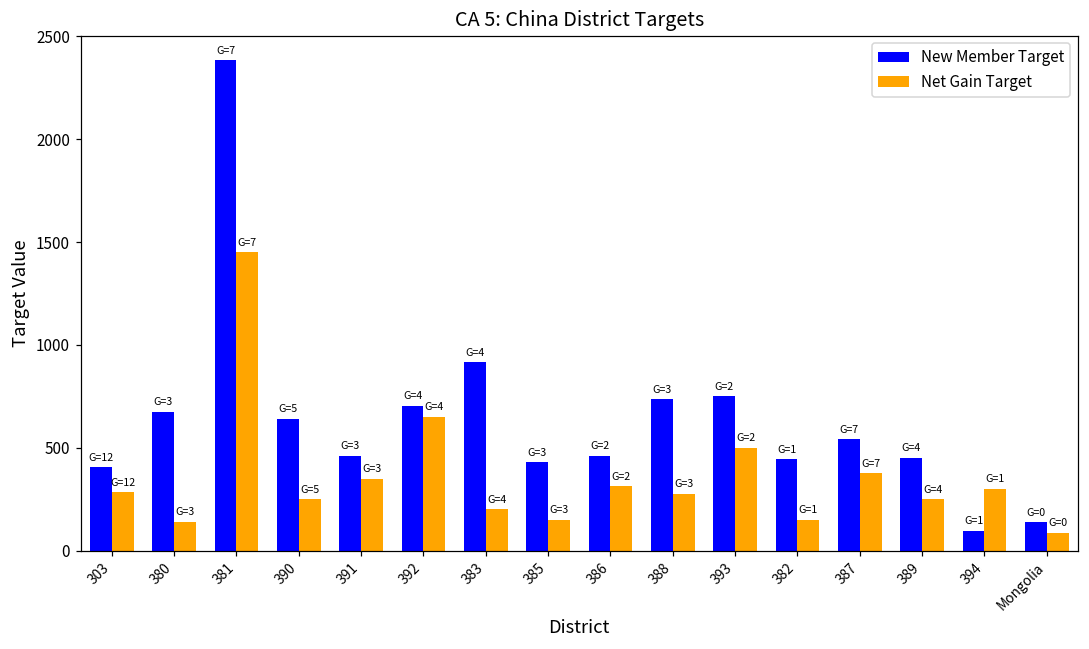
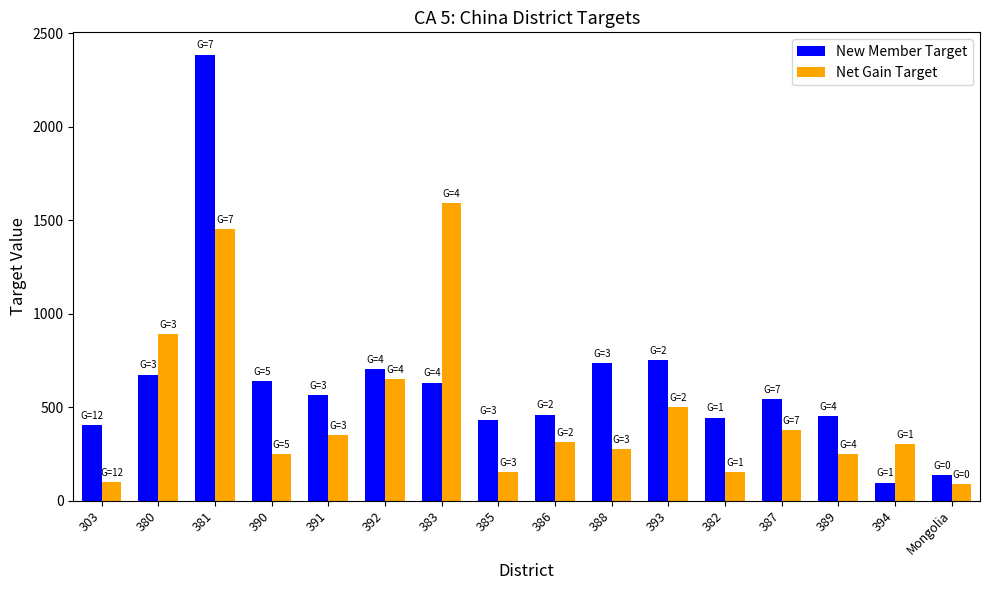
  {
    "New Member Target": {
-     "391": 460,
-     "383": 920
+     "391": 560,
+     "383": 630
    },
    "Net Gain Target": {
-     "303": 280,
-     "380": 140,
-     "383": 200
+     "303": 100,
+     "380": 890,
+     "383": 1590
    }
  }
